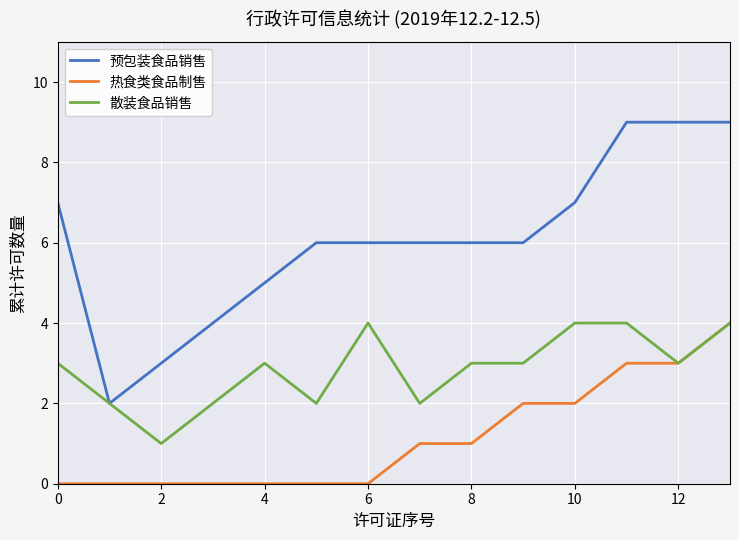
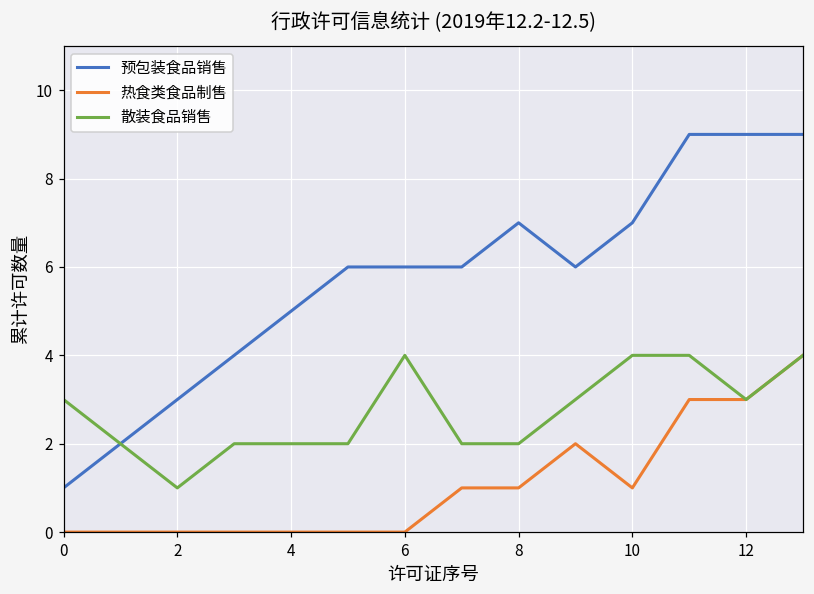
  {
    "预包装食品销售": {
-     "0": 7,
+     "0": 1,
      "2": 3,
      "4": 5,
      "6": 6,
-     "8": 6,
+     "8": 7,
      "10": 7,
      "12": 9
    },
    "热食类食品制售": {
      "0": 0,
      "2": 0,
      "4": 0,
      "6": 0,
      "8": 1,
-     "10": 2
+     "10": 1
    },
    "散装食品销售": {
      "0": 3,
      "2": 1,
-     "4": 3,
+     "4": 2,
      "6": 4,
-     "8": 3,
+     "8": 2,
      "10": 4
    }
  }
